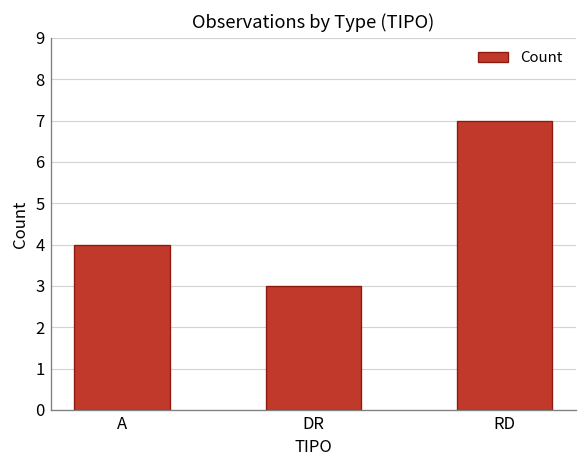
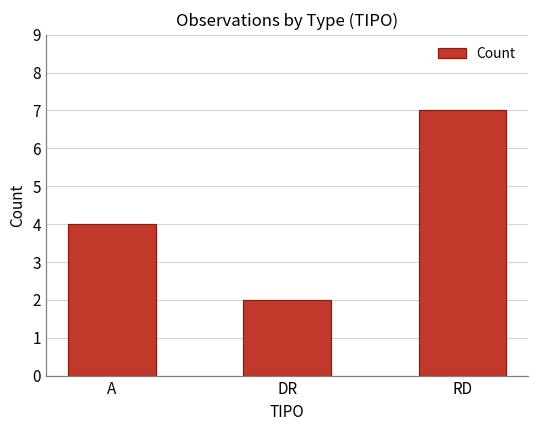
  {
    "A": 4,
-   "DR": 3,
+   "DR": 2,
    "RD": 7
  }
